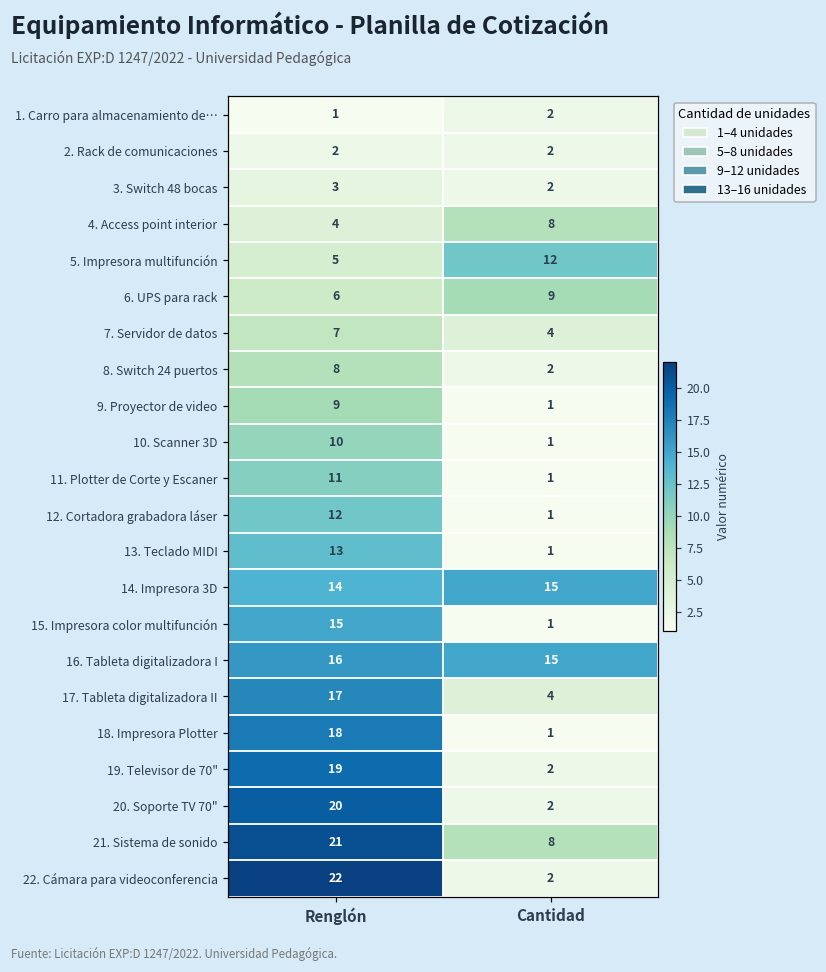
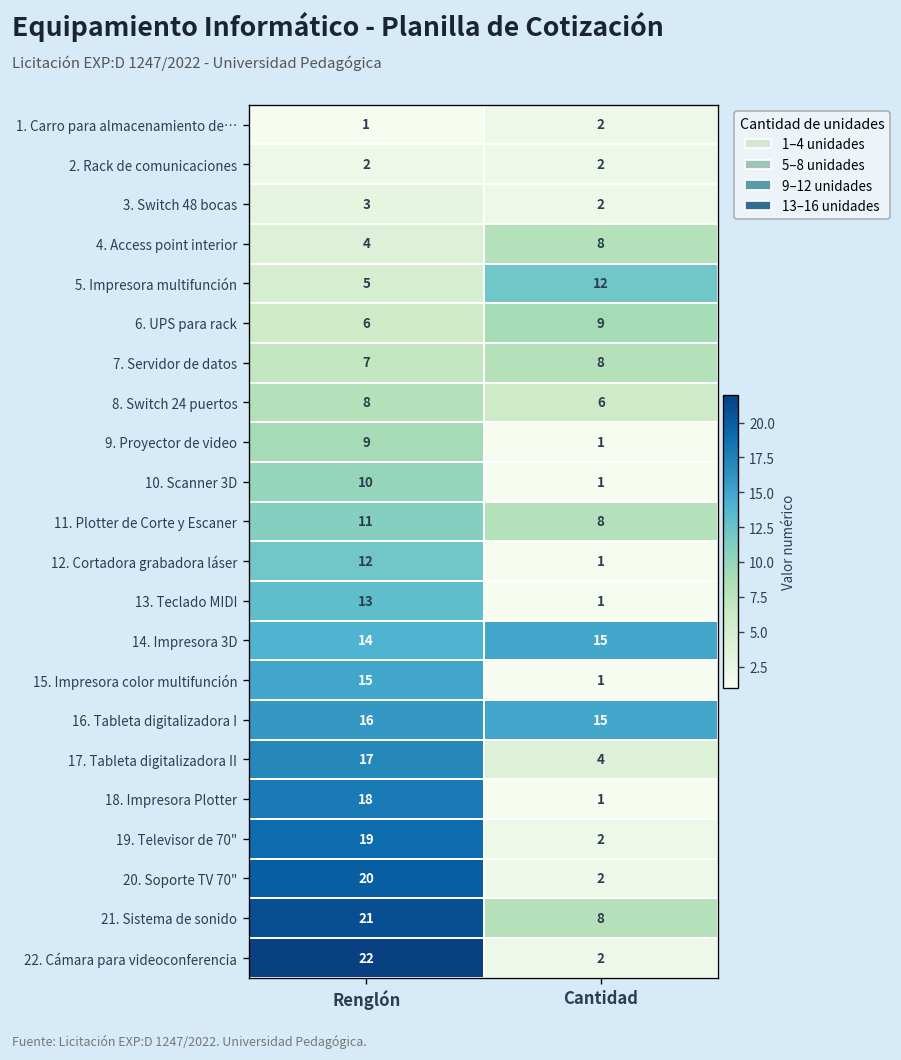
  {
    "1. Carro para almacenamiento de…": {
      "Renglón": 1,
      "Cantidad": 2
    },
    "2. Rack de comunicaciones": {
      "Renglón": 2,
      "Cantidad": 2
    },
    "3. Switch 48 bocas": {
      "Renglón": 3,
      "Cantidad": 2
    },
    "4. Access point interior": {
      "Renglón": 4,
      "Cantidad": 8
    },
    "5. Impresora multifunción": {
      "Renglón": 5,
      "Cantidad": 12
    },
    "6. UPS para rack": {
      "Renglón": 6,
      "Cantidad": 9
    },
    "7. Servidor de datos": {
      "Renglón": 7,
-     "Cantidad": 4
+     "Cantidad": 8
    },
    "8. Switch 24 puertos": {
      "Renglón": 8,
-     "Cantidad": 2
+     "Cantidad": 6
    },
    "9. Proyector de video": {
      "Renglón": 9,
      "Cantidad": 1
    },
    "10. Scanner 3D": {
      "Renglón": 10,
      "Cantidad": 1
    },
    "11. Plotter de Corte y Escaner": {
      "Renglón": 11,
-     "Cantidad": 1
+     "Cantidad": 8
    },
    "12. Cortadora grabadora láser": {
      "Renglón": 12,
      "Cantidad": 1
    },
    "13. Teclado MIDI": {
      "Renglón": 13,
      "Cantidad": 1
    },
    "14. Impresora 3D": {
      "Renglón": 14,
      "Cantidad": 15
    },
    "15. Impresora color multifunción": {
      "Renglón": 15,
      "Cantidad": 1
    },
    "16. Tableta digitalizadora I": {
      "Renglón": 16,
      "Cantidad": 15
    },
    "17. Tableta digitalizadora II": {
      "Renglón": 17,
      "Cantidad": 4
    },
    "18. Impresora Plotter": {
      "Renglón": 18,
      "Cantidad": 1
    },
    "19. Televisor de 70\"": {
      "Renglón": 19,
      "Cantidad": 2
    },
    "20. Soporte TV 70\"": {
      "Renglón": 20,
      "Cantidad": 2
    },
    "21. Sistema de sonido": {
      "Renglón": 21,
      "Cantidad": 8
    },
    "22. Cámara para videoconferencia": {
      "Renglón": 22,
      "Cantidad": 2
    }
  }
